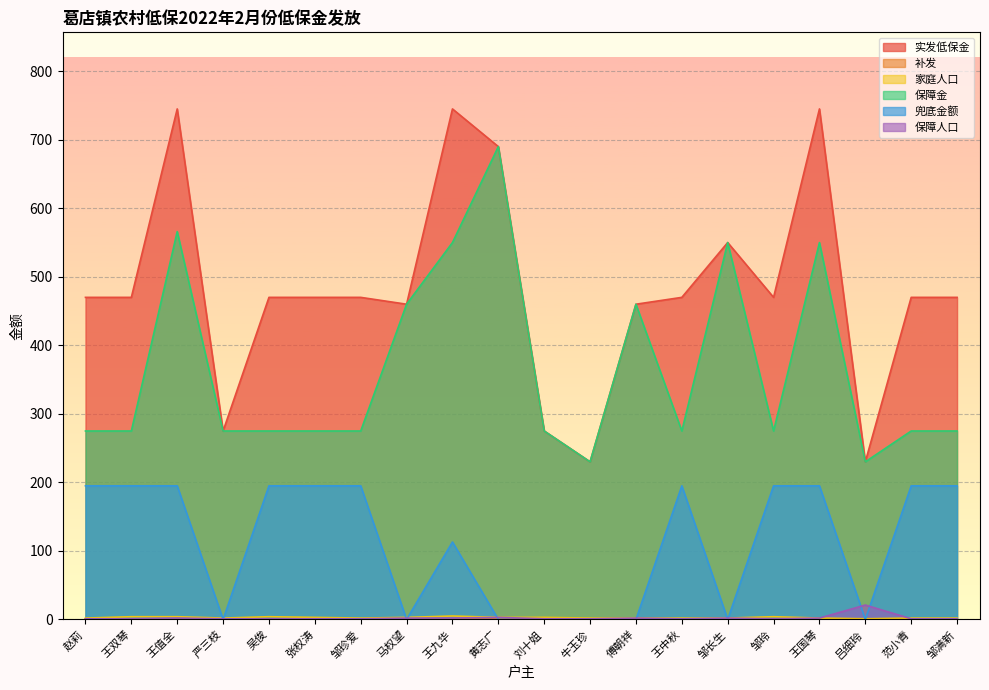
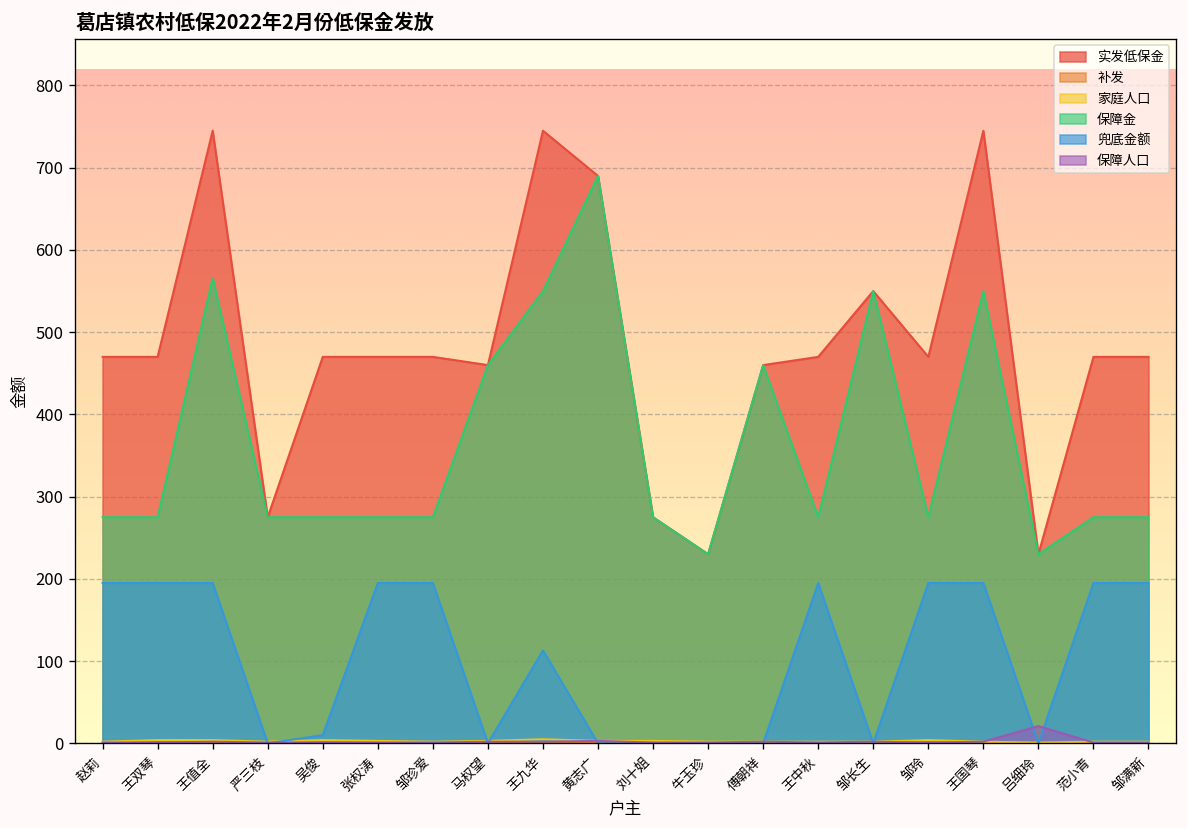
  {
    "保障金": {
      "赵莉": 280,
      "王双琴": 280,
      "王值全": 570,
      "吴俊": 280,
      "张权涛": 280,
      "邹珍爱": 280,
      "王九华": 550,
      "王中秋": 280,
      "邹玲": 280,
      "王国琴": 550,
      "范小青": 280,
      "邹满新": 280
    },
    "兜底金额": {
      "赵莉": 200,
      "王双琴": 200,
      "王值全": 200,
-     "吴俊": 200,
+     "吴俊": 10,
      "张权涛": 200,
      "邹珍爱": 200,
      "王九华": 110,
      "王中秋": 200,
      "邹玲": 200,
      "王国琴": 200,
      "范小青": 200,
      "邹满新": 200
    },
    "保障人口": {
      "吕细玲": 20
    }
  }
